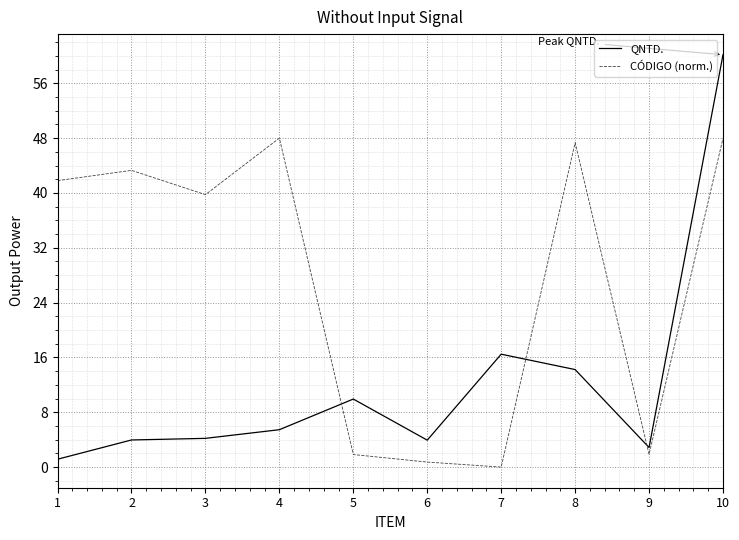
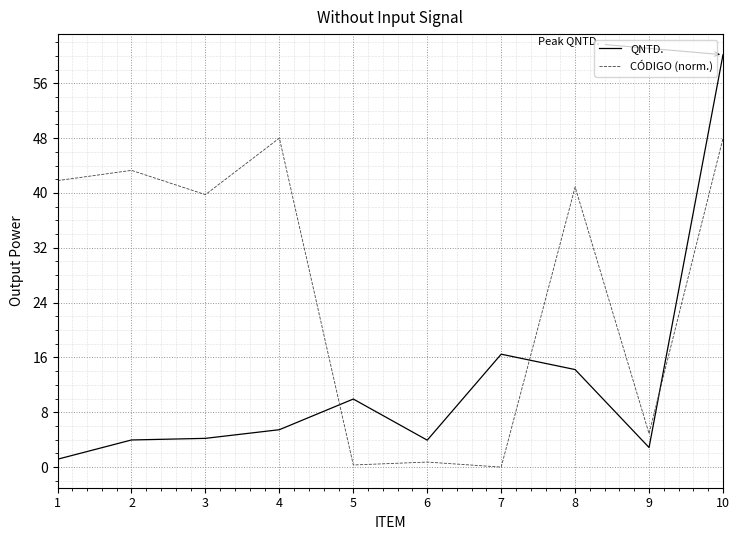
  {
    "QNTD.": {
      "1": 1,
      "2": 4,
      "3": 4,
      "4": 5,
      "5": 10,
      "6": 4,
      "7": 16,
      "8": 14,
      "9": 3,
      "10": 60
    },
    "CÓDIGO (norm.)": {
      "1": 42,
      "2": 43,
      "3": 40,
      "4": 48,
-     "5": 2,
+     "5": 0,
      "6": 1,
      "7": 0,
-     "8": 47,
-     "9": 2,
+     "8": 41,
+     "9": 5,
      "10": 48
    }
  }
